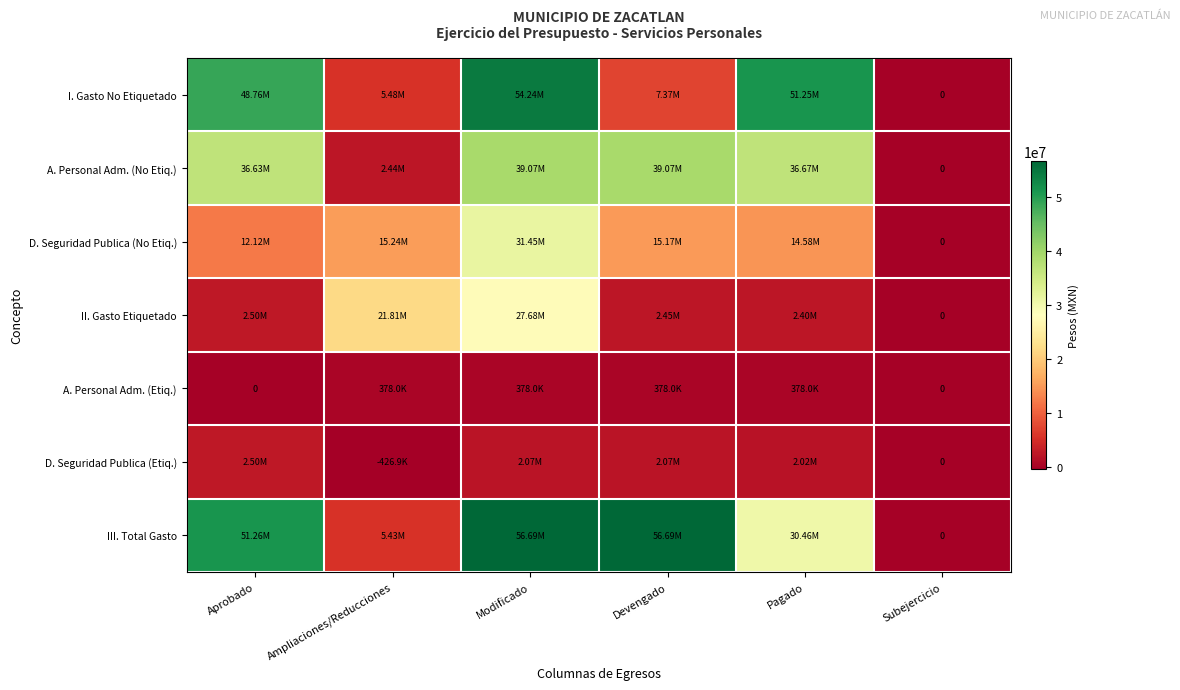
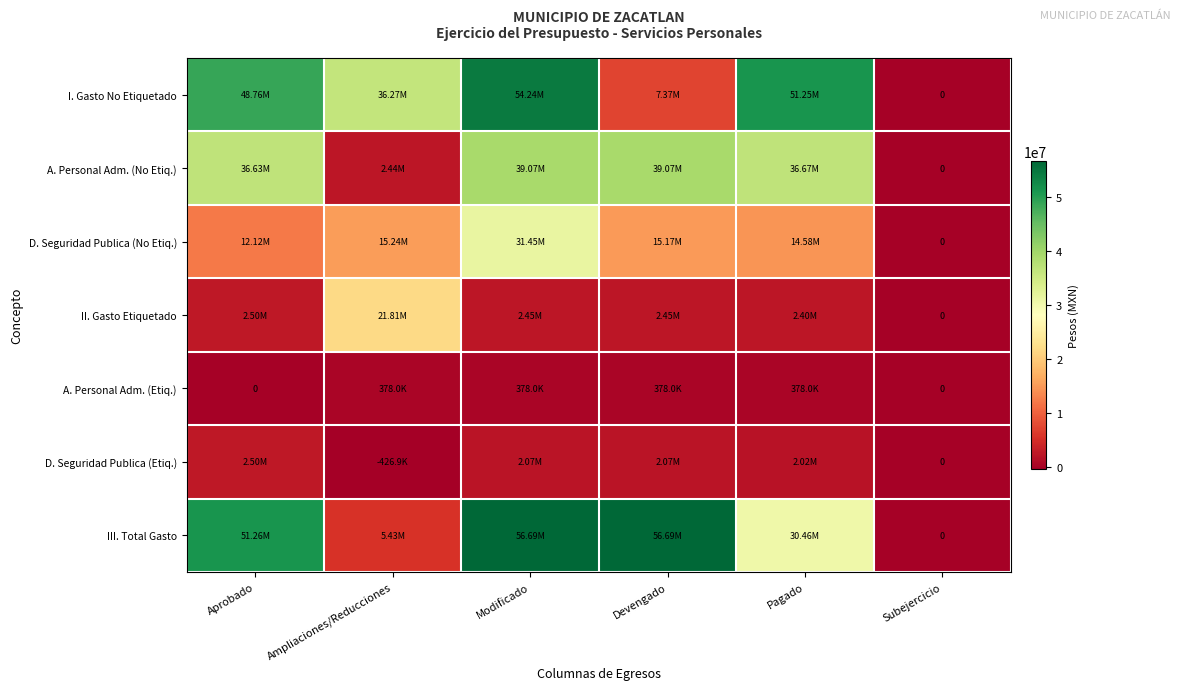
  {
    "I. Gasto No Etiquetado": {
      "Aprobado": "48.76M",
-     "Ampliaciones/Reducciones": "5.48M",
+     "Ampliaciones/Reducciones": "36.27M",
      "Modificado": "54.24M",
      "Devengado": "7.37M",
      "Pagado": "51.25M",
      "Subejercicio": "0"
    },
    "A. Personal Adm. (No Etiq.)": {
      "Aprobado": "36.63M",
      "Ampliaciones/Reducciones": "2.44M",
      "Modificado": "39.07M",
      "Devengado": "39.07M",
      "Pagado": "36.67M",
      "Subejercicio": "0"
    },
    "D. Seguridad Publica (No Etiq.)": {
      "Aprobado": "12.12M",
      "Ampliaciones/Reducciones": "15.24M",
      "Modificado": "31.45M",
      "Devengado": "15.17M",
      "Pagado": "14.58M",
      "Subejercicio": "0"
    },
    "II. Gasto Etiquetado": {
      "Aprobado": "2.50M",
      "Ampliaciones/Reducciones": "21.81M",
-     "Modificado": "27.68M",
+     "Modificado": "2.45M",
      "Devengado": "2.45M",
      "Pagado": "2.40M",
      "Subejercicio": "0"
    },
    "A. Personal Adm. (Etiq.)": {
      "Aprobado": "0",
      "Ampliaciones/Reducciones": "378.0K",
      "Modificado": "378.0K",
      "Devengado": "378.0K",
      "Pagado": "378.0K",
      "Subejercicio": "0"
    },
    "D. Seguridad Publica (Etiq.)": {
      "Aprobado": "2.50M",
      "Ampliaciones/Reducciones": "-426.9K",
      "Modificado": "2.07M",
      "Devengado": "2.07M",
      "Pagado": "2.02M",
      "Subejercicio": "0"
    },
    "III. Total Gasto": {
      "Aprobado": "51.26M",
      "Ampliaciones/Reducciones": "5.43M",
      "Modificado": "56.69M",
      "Devengado": "56.69M",
      "Pagado": "30.46M",
      "Subejercicio": "0"
    }
  }
